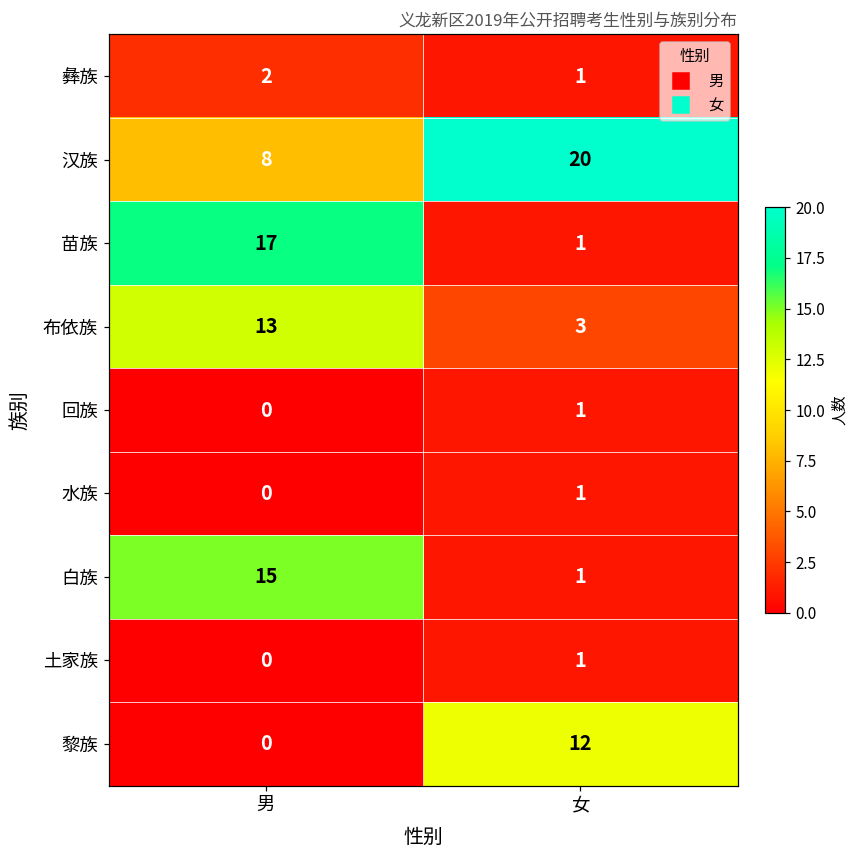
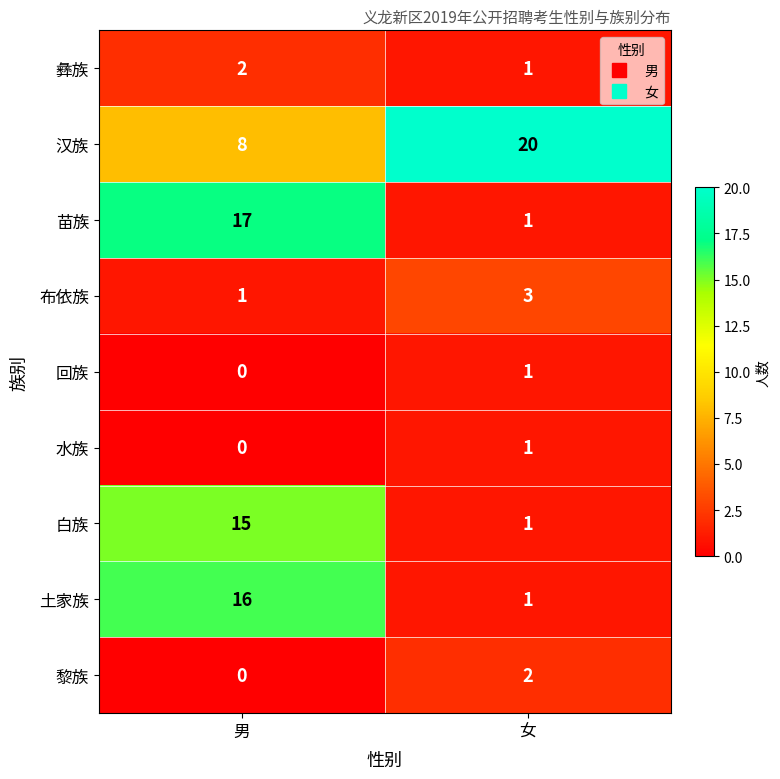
  {
    "彝族": {
      "男": 2,
      "女": 1
    },
    "汉族": {
      "男": 8,
      "女": 20
    },
    "苗族": {
      "男": 17,
      "女": 1
    },
    "布依族": {
-     "男": 13,
+     "男": 1,
      "女": 3
    },
    "回族": {
      "男": 0,
      "女": 1
    },
    "水族": {
      "男": 0,
      "女": 1
    },
    "白族": {
      "男": 15,
      "女": 1
    },
    "土家族": {
-     "男": 0,
+     "男": 16,
      "女": 1
    },
    "黎族": {
      "男": 0,
-     "女": 12
+     "女": 2
    }
  }
